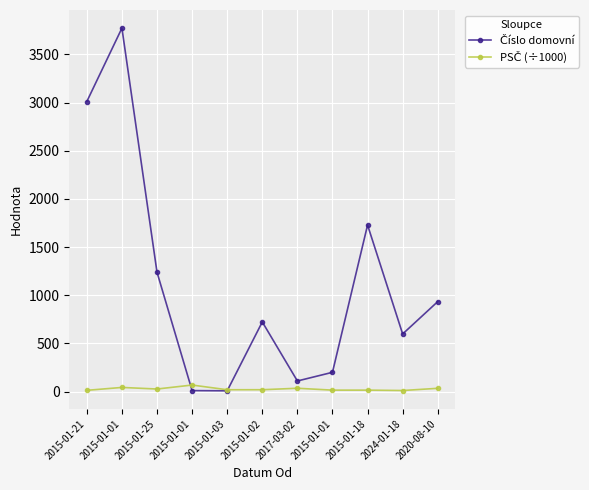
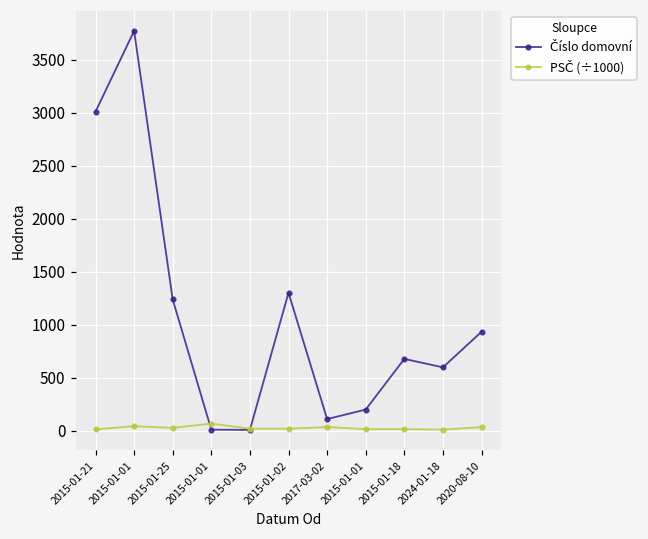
  {
    "Číslo domovní": {
      "2015-01-21": 3000,
      "2015-01-25": 1200,
-     "2015-01-02": 700,
+     "2015-01-02": 1300,
      "2017-03-02": 100,
-     "2015-01-18": 1700,
+     "2015-01-18": 700,
      "2024-01-18": 600,
      "2020-08-10": 900
    },
    "PSČ (÷1000)": {
      "2015-01-21": 0,
      "2015-01-25": 0,
      "2015-01-02": 0,
      "2017-03-02": 0,
      "2015-01-18": 0,
      "2024-01-18": 0,
      "2020-08-10": 0
    }
  }
